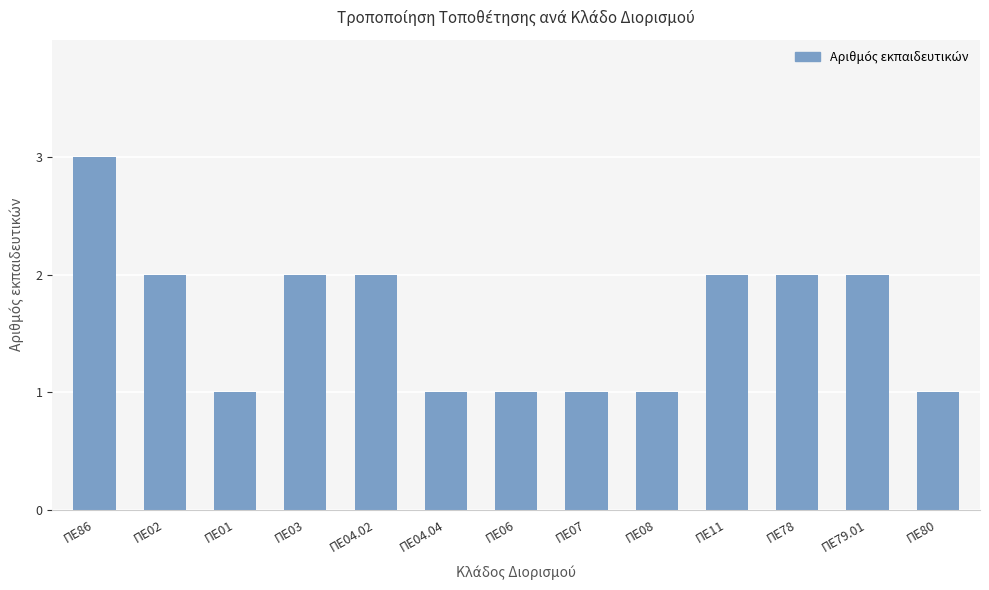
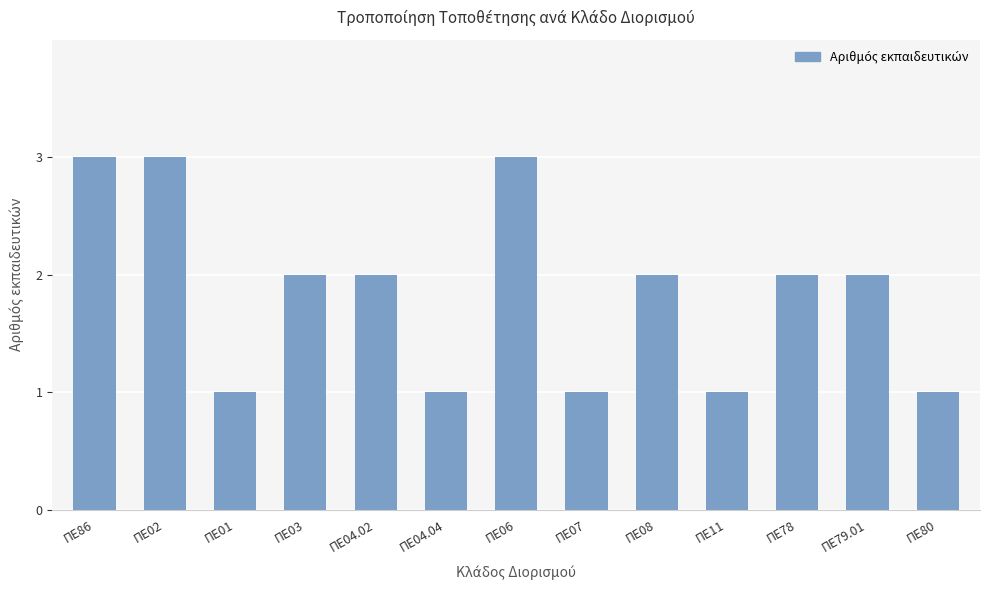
  {
    "ΠΕ86": 3,
-   "ΠΕ02": 2,
+   "ΠΕ02": 3,
    "ΠΕ01": 1,
    "ΠΕ03": 2,
    "ΠΕ04.02": 2,
    "ΠΕ04.04": 1,
-   "ΠΕ06": 1,
+   "ΠΕ06": 3,
    "ΠΕ07": 1,
-   "ΠΕ08": 1,
-   "ΠΕ11": 2,
+   "ΠΕ08": 2,
+   "ΠΕ11": 1,
    "ΠΕ78": 2,
    "ΠΕ79.01": 2,
    "ΠΕ80": 1
  }
